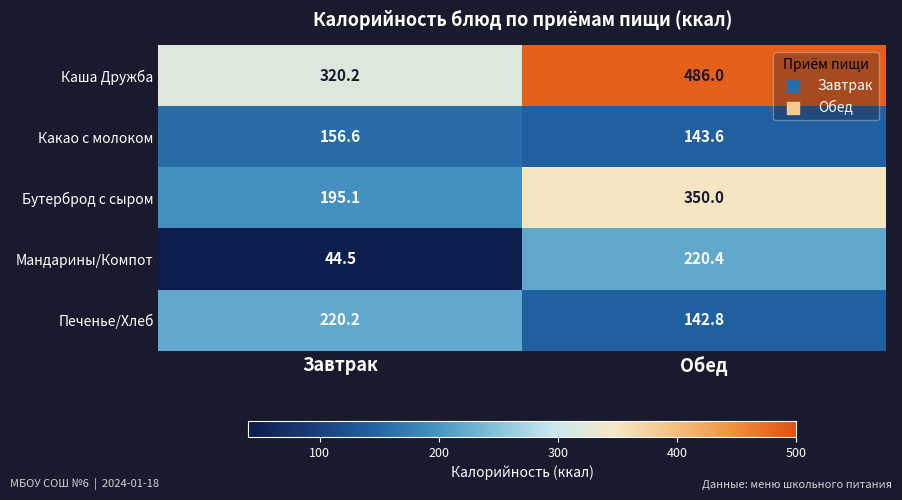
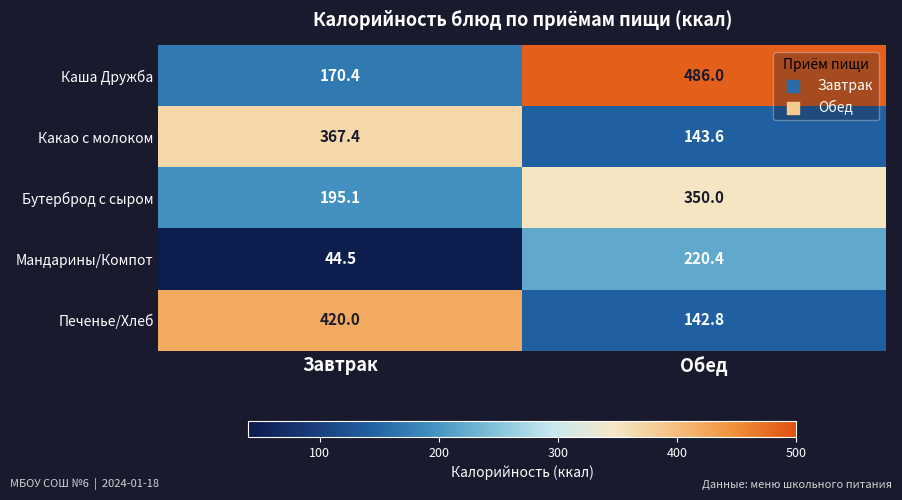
  {
    "Каша Дружба": {
-     "Завтрак": 320.2,
+     "Завтрак": 170.4,
      "Обед": 486.0
    },
    "Какао с молоком": {
-     "Завтрак": 156.6,
+     "Завтрак": 367.4,
      "Обед": 143.6
    },
    "Бутерброд с сыром": {
      "Завтрак": 195.1,
      "Обед": 350.0
    },
    "Мандарины/Компот": {
      "Завтрак": 44.5,
      "Обед": 220.4
    },
    "Печенье/Хлеб": {
-     "Завтрак": 220.2,
+     "Завтрак": 420.0,
      "Обед": 142.8
    }
  }
